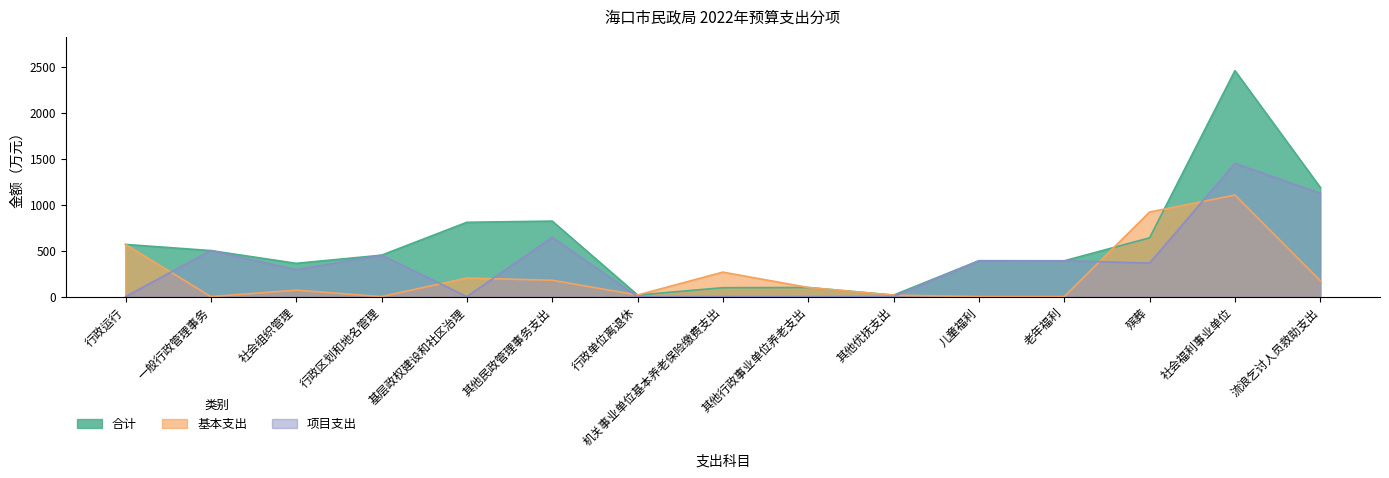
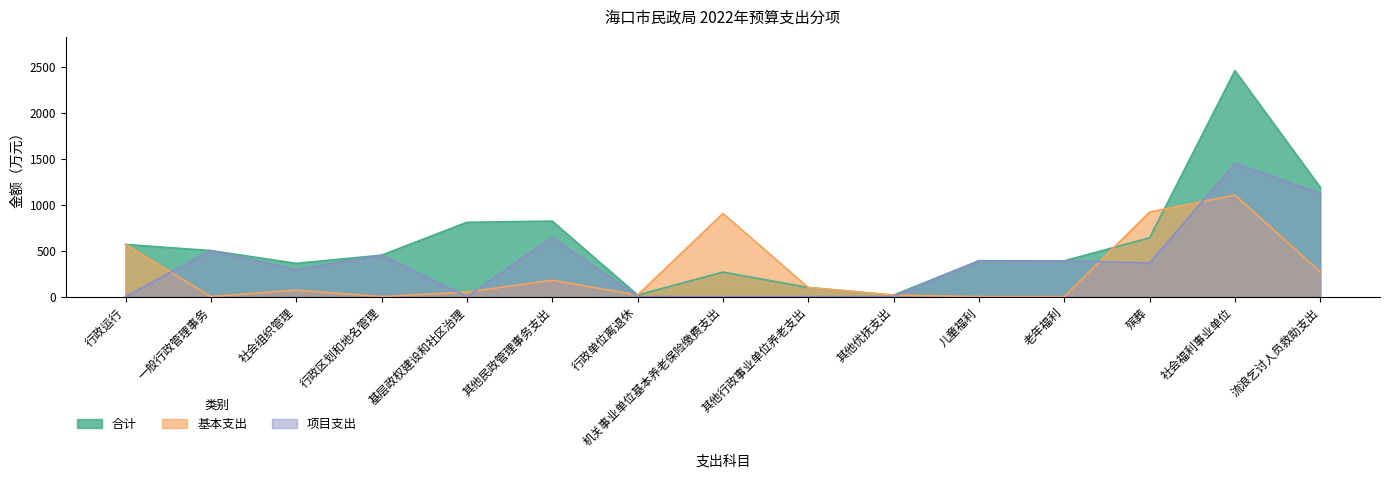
  {
    "合计": {
      "社会组织管理": 400,
      "基层政权建设和社区治理": 800,
      "其他民政管理事务支出": 800,
-     "机关事业单位基本养老保险缴费支出": 100,
+     "机关事业单位基本养老保险缴费支出": 300,
      "殡葬": 600,
      "社会福利事业单位": 2500,
      "流浪乞讨人员救助支出": 1200
    },
    "基本支出": {
      "一般行政管理事务": 0,
      "社会组织管理": 100,
      "行政区划和地名管理": 0,
-     "基层政权建设和社区治理": 200,
+     "基层政权建设和社区治理": 0,
      "其他民政管理事务支出": 200,
-     "机关事业单位基本养老保险缴费支出": 300,
+     "机关事业单位基本养老保险缴费支出": 900,
      "儿童福利": 0,
      "老年福利": 0,
      "殡葬": 900,
      "社会福利事业单位": 1100,
-     "流浪乞讨人员救助支出": 200
+     "流浪乞讨人员救助支出": 300
    },
    "项目支出": {
      "行政运行": 0,
      "社会组织管理": 300,
      "基层政权建设和社区治理": 0,
      "其他民政管理事务支出": 600,
      "机关事业单位基本养老保险缴费支出": 0,
      "其他行政事业单位养老支出": 0,
      "殡葬": 400,
      "社会福利事业单位": 1400,
      "流浪乞讨人员救助支出": 1100
    }
  }
